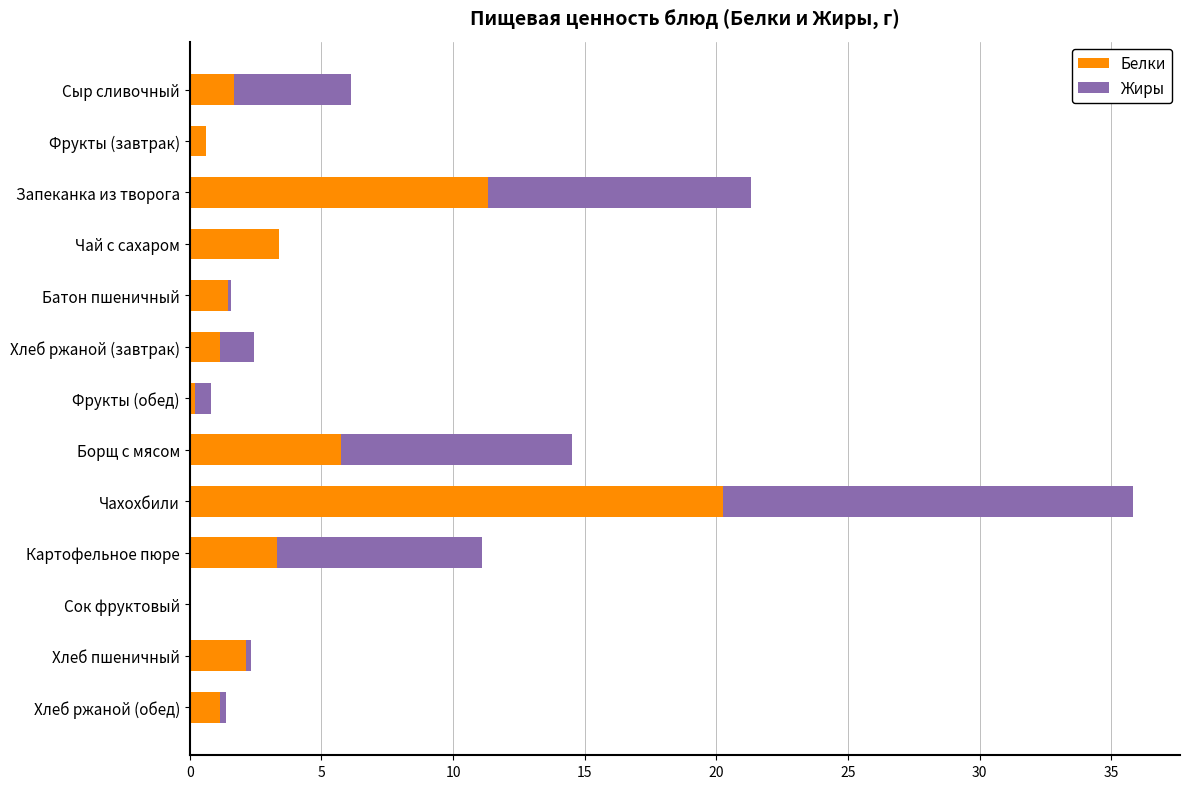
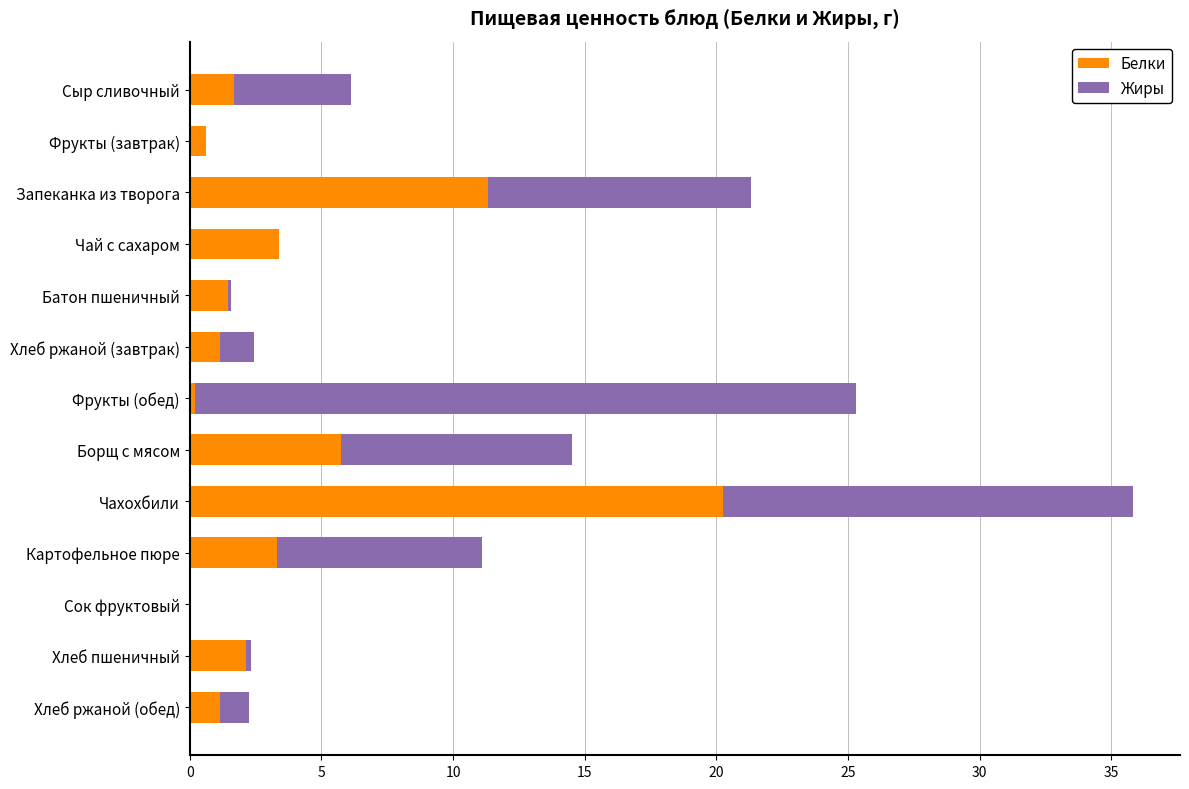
  {
    "Белки": {
      "Сыр сливочный": 1.7,
      "Фрукты (завтрак)": 0.6,
      "Запеканка из творога": 11.3,
      "Чай с сахаром": 3.4,
      "Батон пшеничный": 1.4,
      "Хлеб ржаной (завтрак)": 1.1,
      "Фрукты (обед)": 0.2,
      "Борщ с мясом": 5.7,
      "Чахохбили": 20.3,
      "Картофельное пюре": 3.3,
      "Сок фруктовый": 0.0,
      "Хлеб пшеничный": 2.1,
      "Хлеб ржаной (обед)": 1.1
    },
    "Жиры": {
      "Сыр сливочный": 4.4,
      "Фрукты (завтрак)": 0.0,
      "Запеканка из творога": 10.0,
      "Чай с сахаром": 0.0,
      "Батон пшеничный": 0.1,
      "Хлеб ржаной (завтрак)": 1.3,
-     "Фрукты (обед)": 0.6,
+     "Фрукты (обед)": 25.1,
      "Борщ с мясом": 8.8,
      "Чахохбили": 15.6,
      "Картофельное пюре": 7.8,
      "Сок фруктовый": 0.0,
      "Хлеб пшеничный": 0.2,
-     "Хлеб ржаной (обед)": 0.2
+     "Хлеб ржаной (обед)": 1.1
    }
  }
